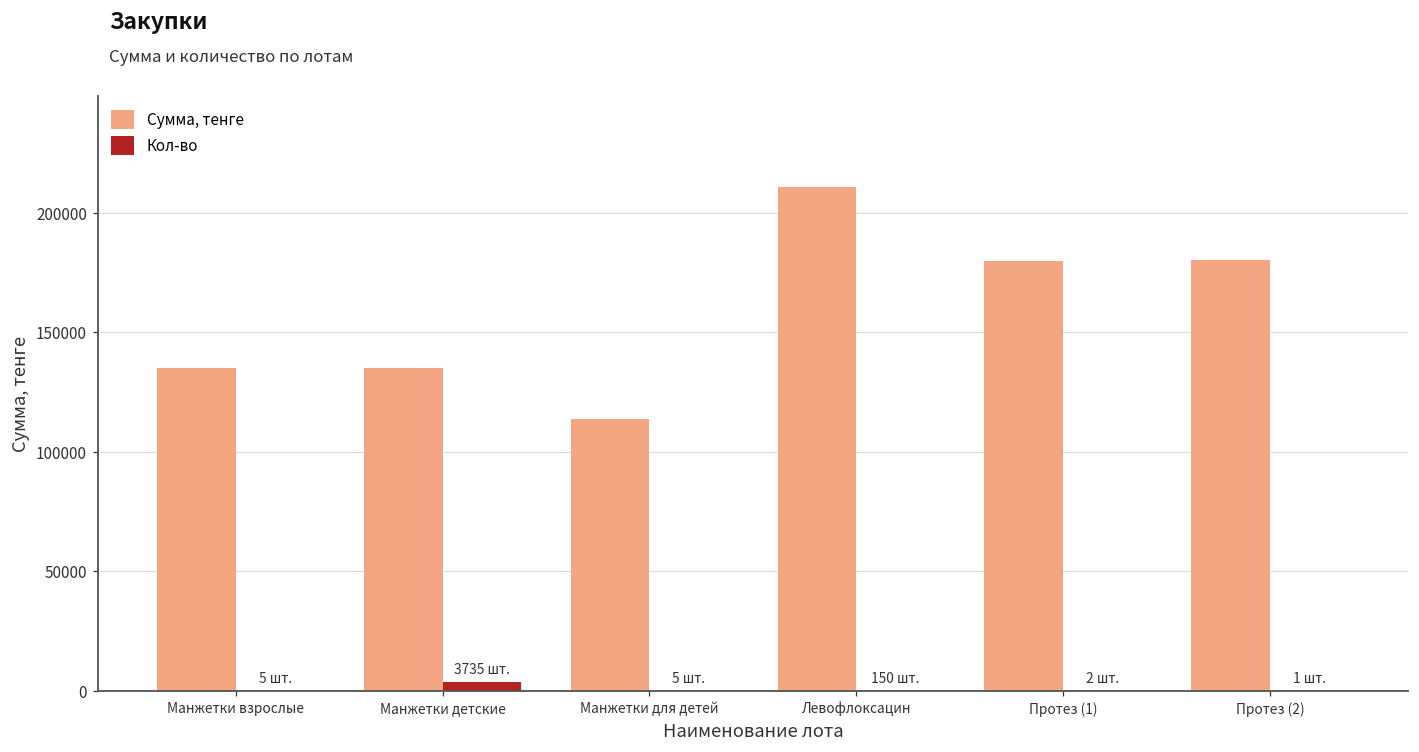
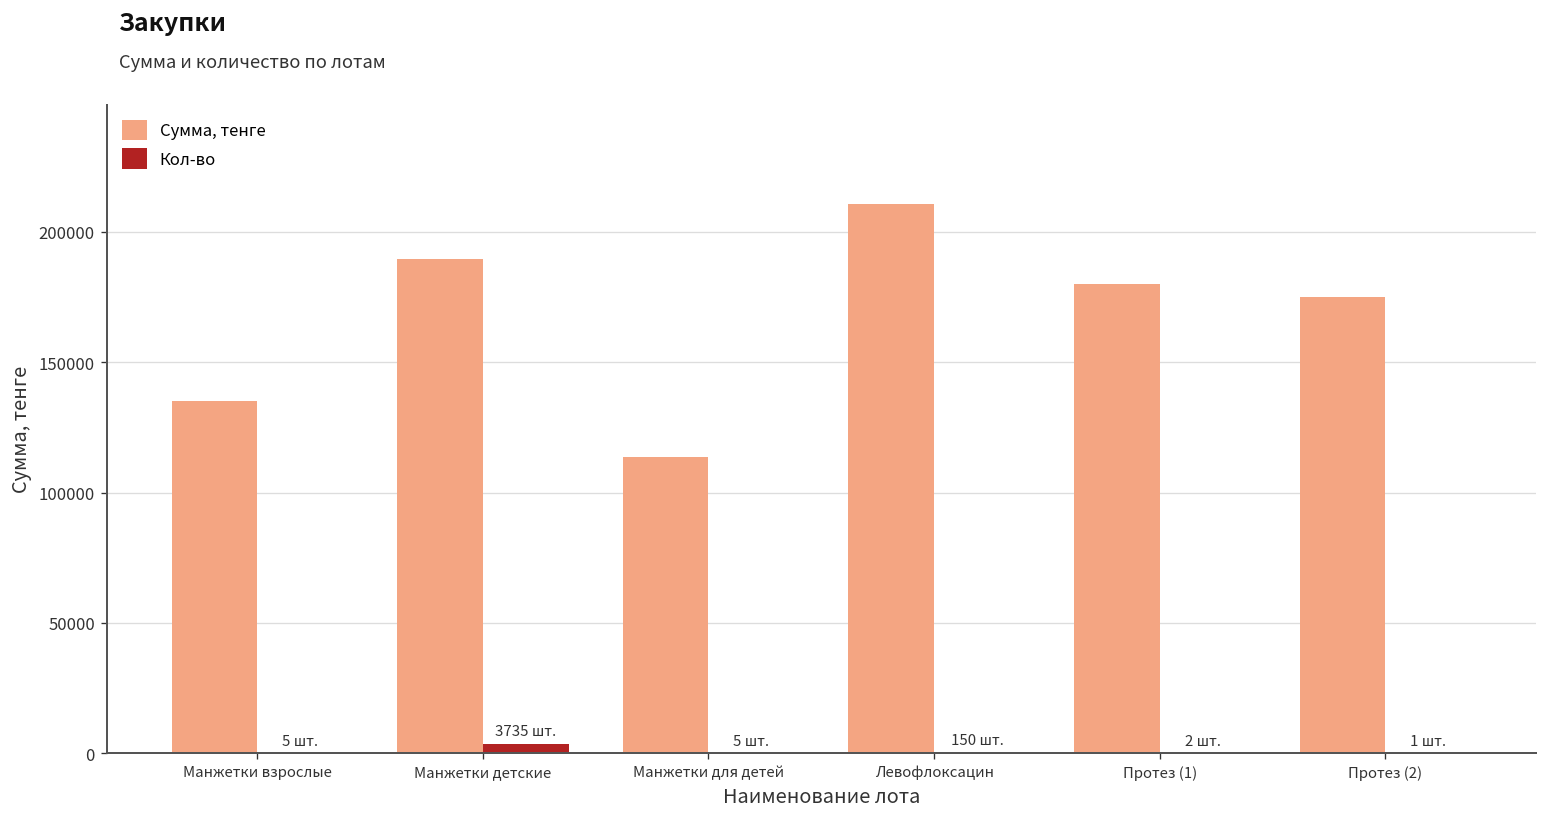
  {
    "Сумма, тенге": {
      "Манжетки взрослые": 135000,
-     "Манжетки детские": 135000,
+     "Манжетки детские": 190000,
      "Манжетки для детей": 114000,
      "Левофлоксацин": 211000,
      "Протез (1)": 180000,
-     "Протез (2)": 180000
+     "Протез (2)": 175000
    },
    "Кол-во": {
      "Манжетки взрослые": 5,
      "Манжетки детские": 3735,
      "Манжетки для детей": 5,
      "Левофлоксацин": 150,
      "Протез (1)": 2,
      "Протез (2)": 1
    }
  }
